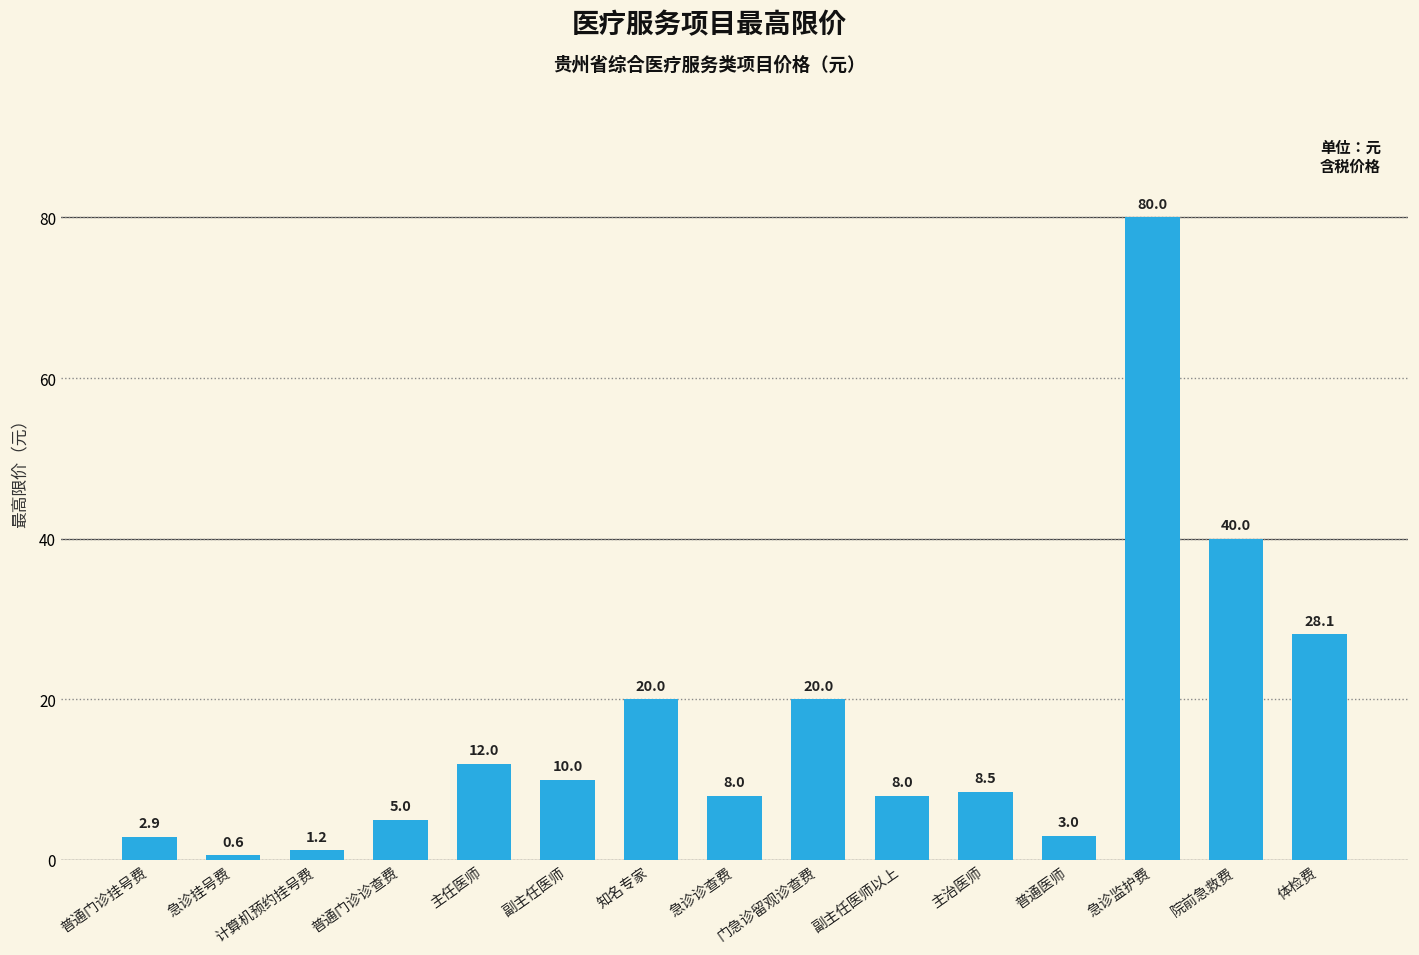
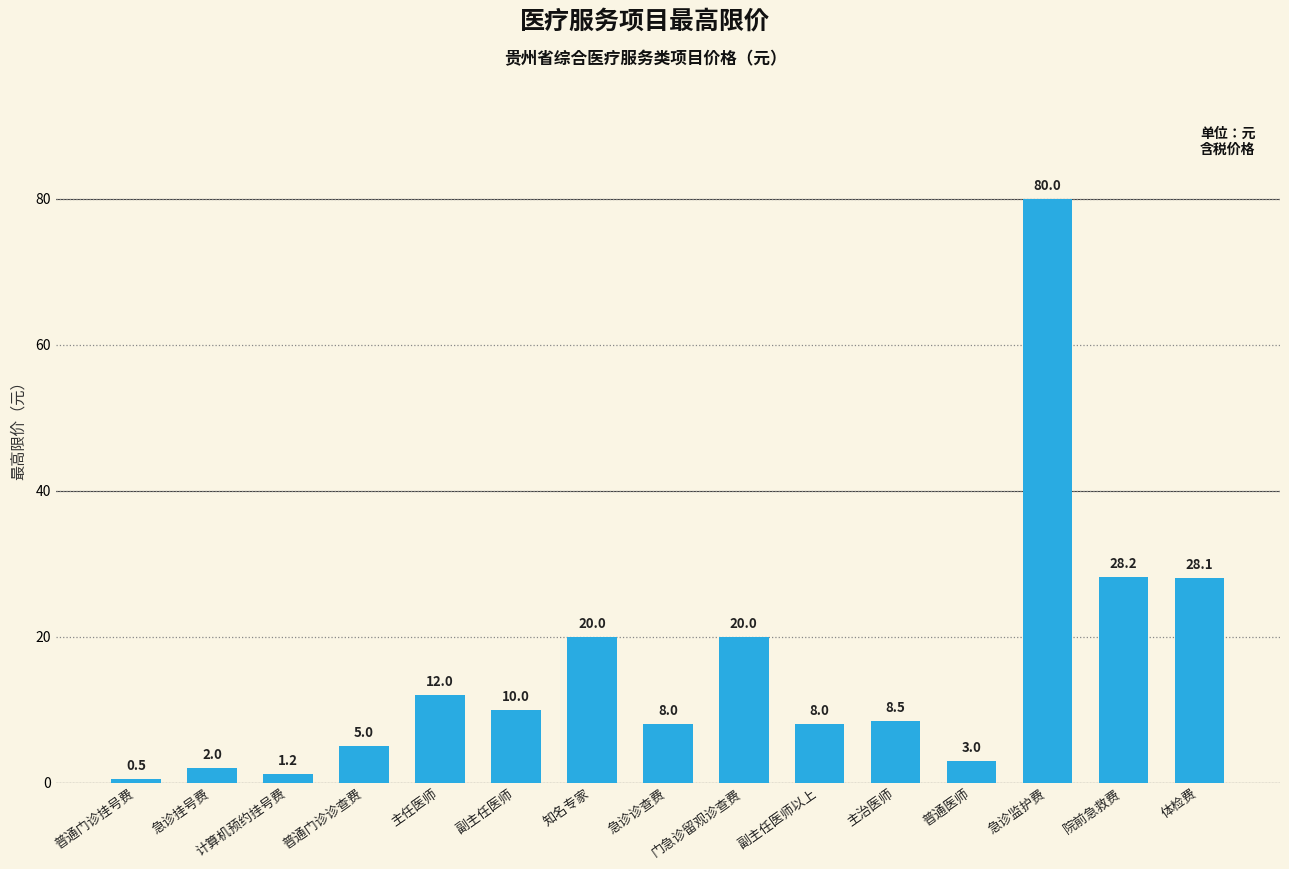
  {
-   "普通门诊挂号费": 2.9,
-   "急诊挂号费": 0.6,
+   "普通门诊挂号费": 0.5,
+   "急诊挂号费": 2.0,
    "计算机预约挂号费": 1.2,
    "普通门诊诊查费": 5.0,
    "主任医师": 12.0,
    "副主任医师": 10.0,
    "知名专家": 20.0,
    "急诊诊查费": 8.0,
    "门急诊留观诊查费": 20.0,
    "副主任医师以上": 8.0,
    "主治医师": 8.5,
    "普通医师": 3.0,
    "急诊监护费": 80.0,
-   "院前急救费": 40.0,
+   "院前急救费": 28.2,
    "体检费": 28.1
  }
